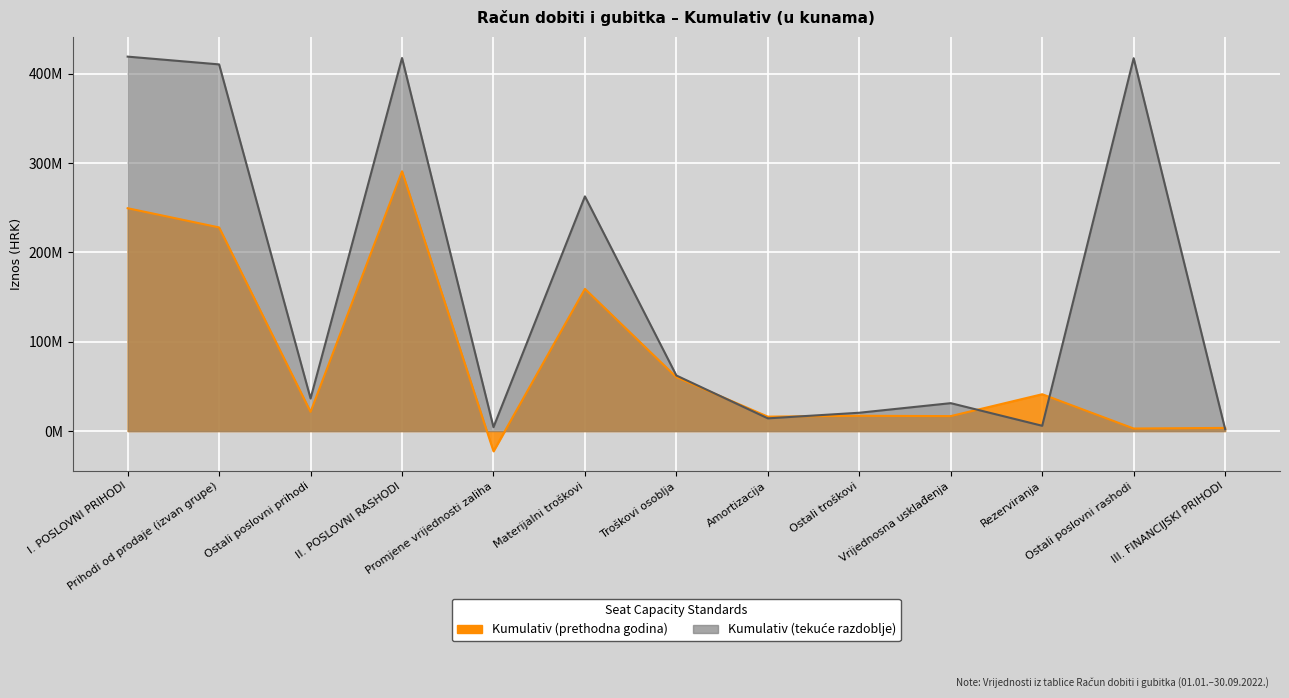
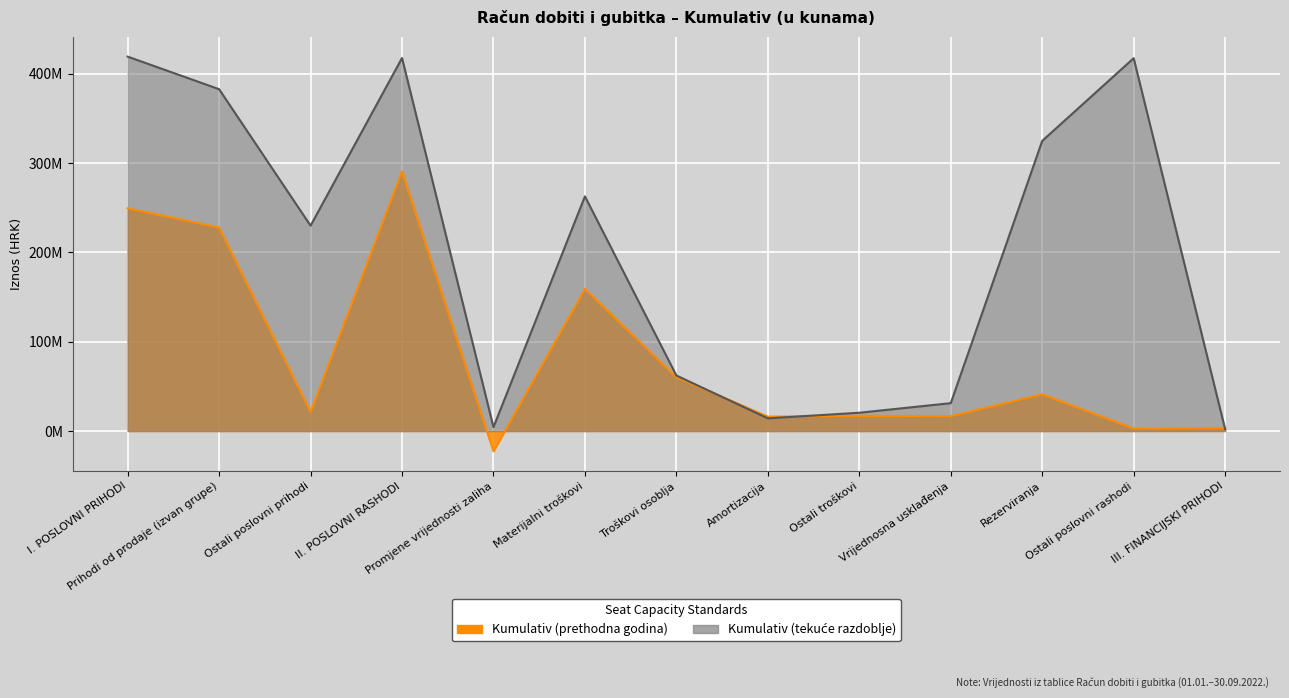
  {
    "Kumulativ (tekuće razdoblje)": {
      "I. POSLOVNI PRIHODI": 420000000,
-     "Prihodi od prodaje (izvan grupe)": 410000000,
-     "Ostali poslovni prihodi": 40000000,
+     "Prihodi od prodaje (izvan grupe)": 380000000,
+     "Ostali poslovni prihodi": 230000000,
      "II. POSLOVNI RASHODI": 420000000,
      "Promjene vrijednosti zaliha": 0,
      "Materijalni troškovi": 260000000,
      "Ostali troškovi": 20000000,
      "Vrijednosna usklađenja": 30000000,
-     "Rezerviranja": 10000000,
+     "Rezerviranja": 320000000,
      "Ostali poslovni rashodi": 420000000
    }
  }
